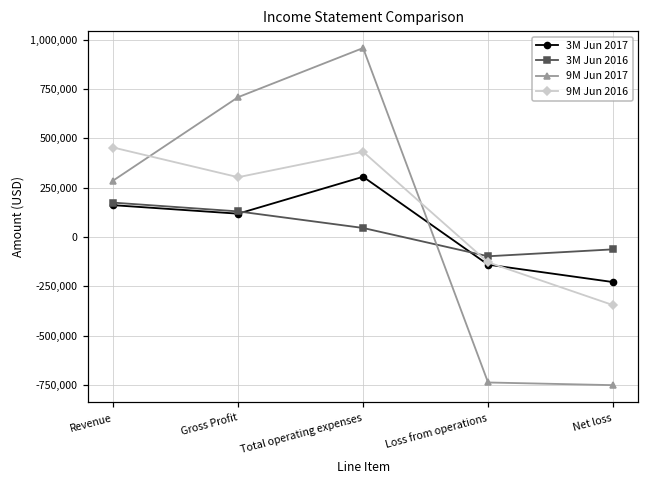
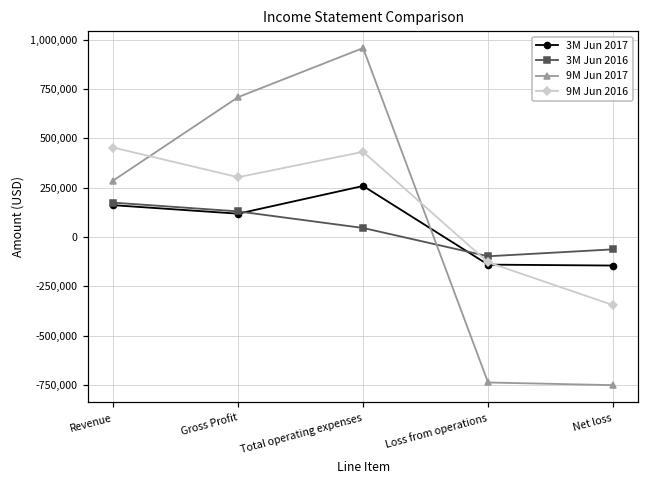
  {
    "3M Jun 2017": {
-     "Total operating expenses": "300,000",
-     "Net loss": "-230,000"
+     "Total operating expenses": "260,000",
+     "Net loss": "-150,000"
    },
    "3M Jun 2016": {
      "Total operating expenses": "50,000",
      "Loss from operations": "-100,000",
      "Net loss": "-60,000"
    },
    "9M Jun 2017": {
      "Revenue": "290,000",
      "Gross Profit": "710,000",
      "Total operating expenses": "960,000",
      "Loss from operations": "-740,000",
      "Net loss": "-750,000"
    },
    "9M Jun 2016": {
      "Revenue": "450,000",
      "Gross Profit": "300,000",
      "Total operating expenses": "430,000",
      "Net loss": "-350,000"
    }
  }
